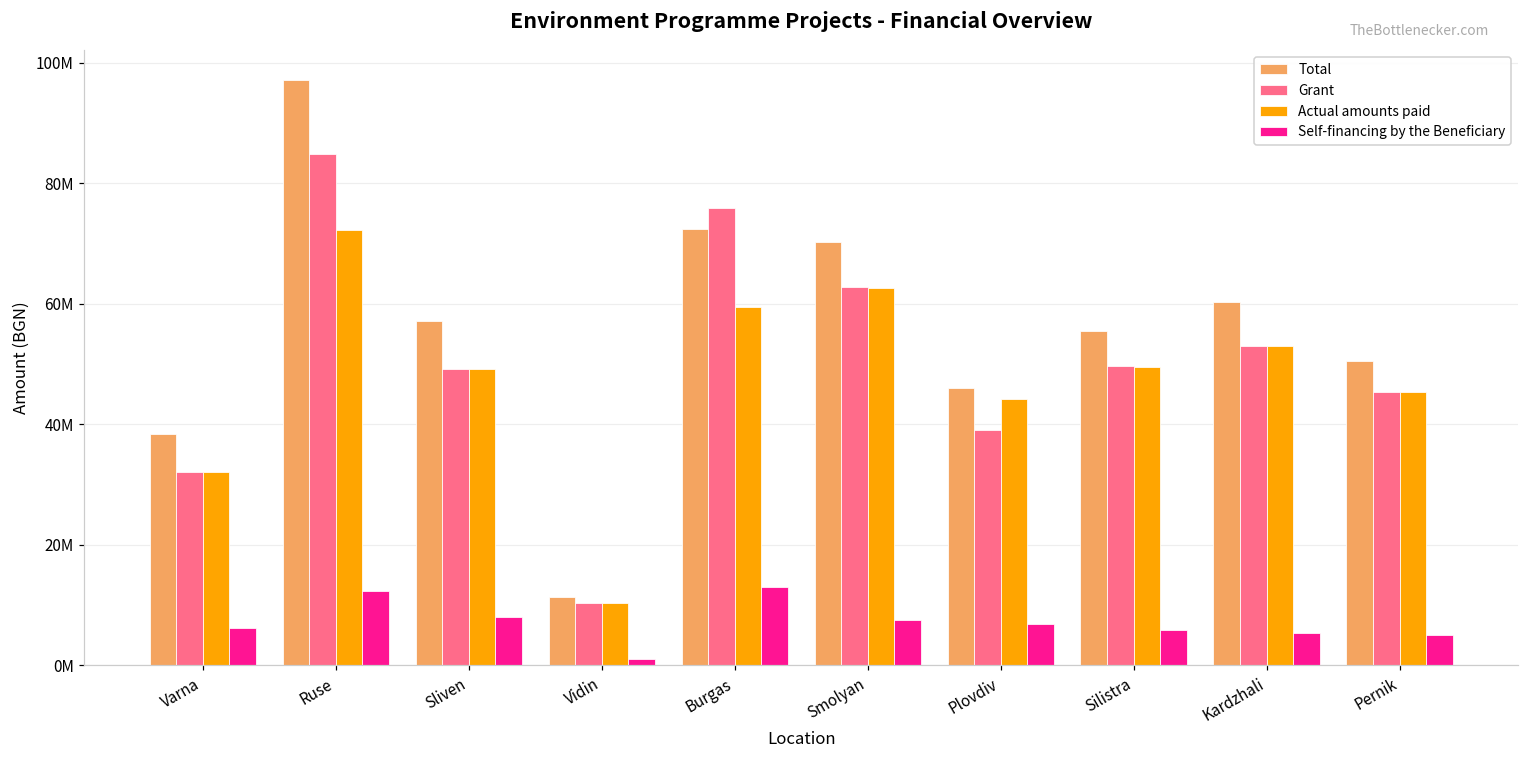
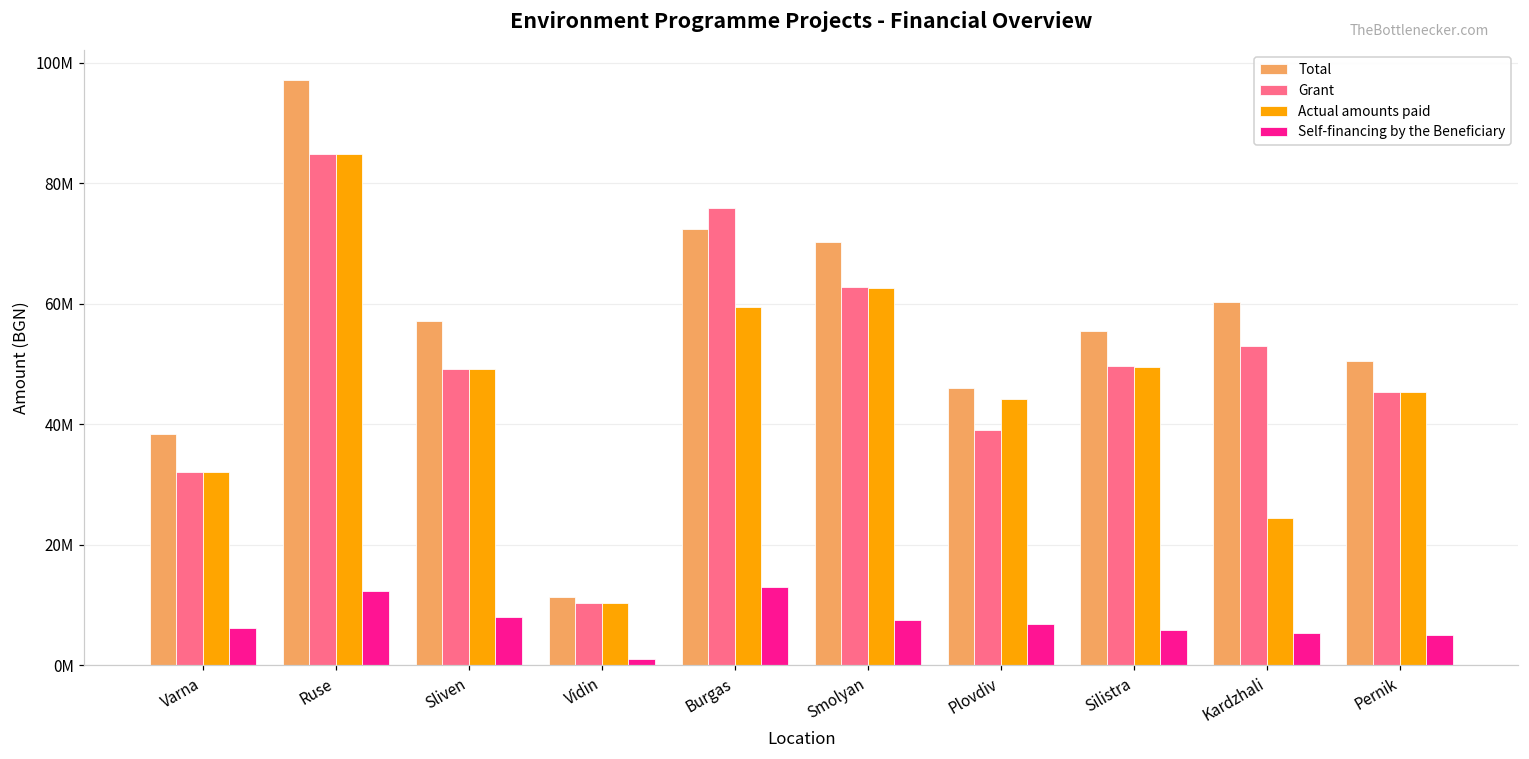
  {
    "Total": {
      "Varna": 38000000,
      "Ruse": 97000000,
      "Sliven": 57000000,
      "Vidin": 11000000,
      "Burgas": 72000000,
      "Smolyan": 70000000,
      "Plovdiv": 46000000,
      "Silistra": 55000000,
      "Kardzhali": 60000000,
      "Pernik": 50000000
    },
    "Grant": {
      "Varna": 32000000,
      "Ruse": 85000000,
      "Sliven": 49000000,
      "Vidin": 10000000,
      "Burgas": 76000000,
      "Smolyan": 63000000,
      "Plovdiv": 39000000,
      "Silistra": 50000000,
      "Kardzhali": 53000000,
      "Pernik": 45000000
    },
    "Actual amounts paid": {
      "Varna": 32000000,
-     "Ruse": 72000000,
+     "Ruse": 85000000,
      "Sliven": 49000000,
      "Vidin": 10000000,
      "Burgas": 59000000,
      "Smolyan": 63000000,
      "Plovdiv": 44000000,
      "Silistra": 49000000,
-     "Kardzhali": 53000000,
+     "Kardzhali": 25000000,
      "Pernik": 45000000
    },
    "Self-financing by the Beneficiary": {
      "Varna": 6000000,
      "Ruse": 12000000,
      "Sliven": 8000000,
      "Vidin": 1000000,
      "Burgas": 13000000,
      "Smolyan": 8000000,
      "Plovdiv": 7000000,
      "Silistra": 6000000,
      "Kardzhali": 5000000,
      "Pernik": 5000000
    }
  }
